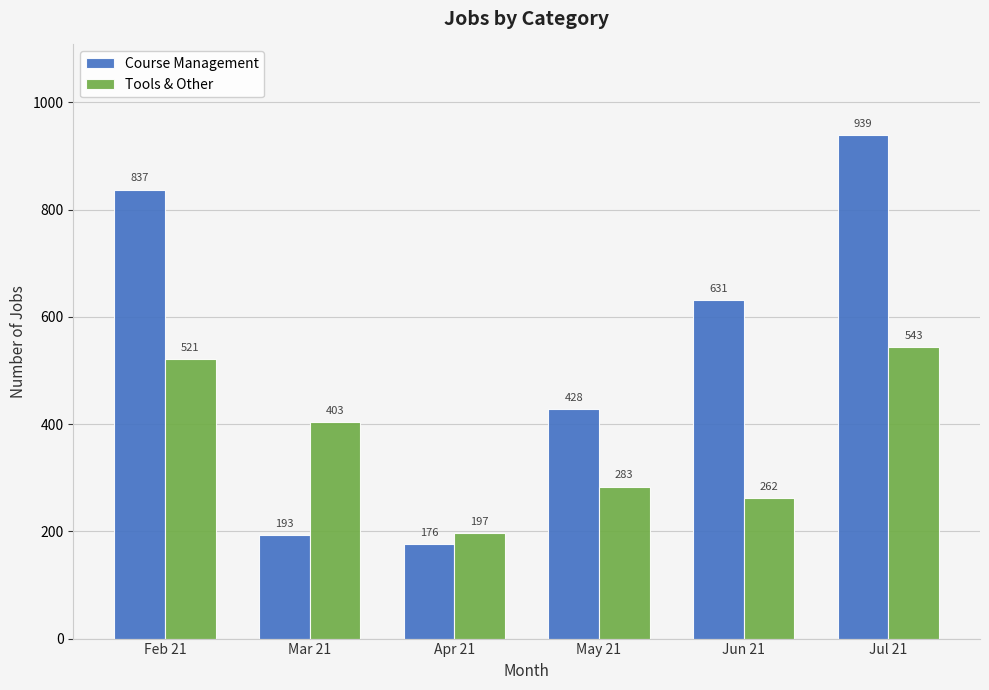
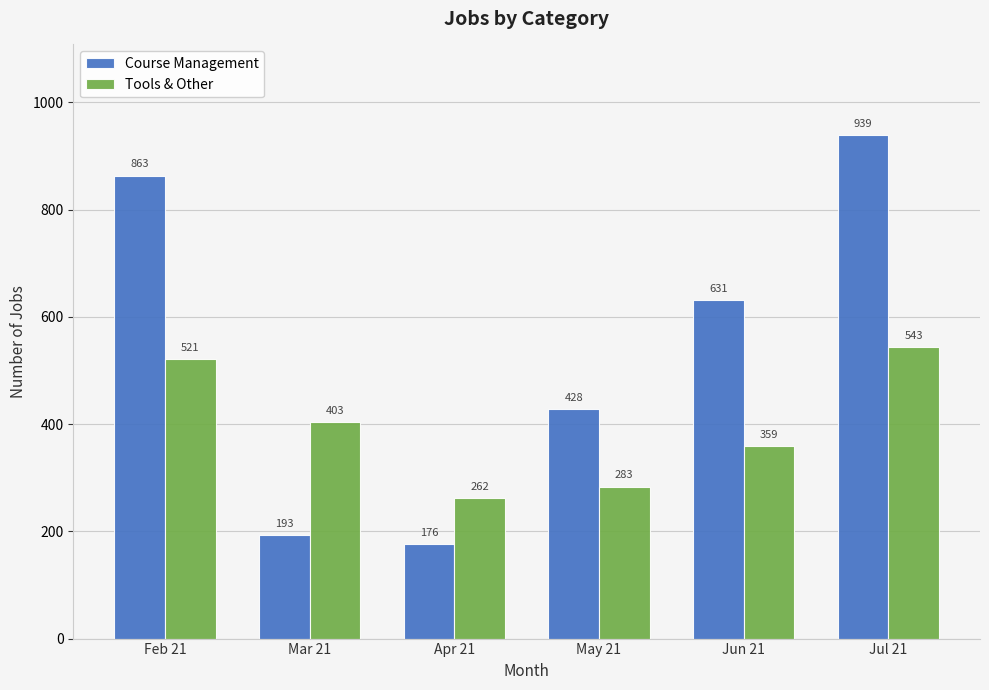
  {
    "Course Management": {
-     "Feb 21": 837,
+     "Feb 21": 863,
      "Mar 21": 193,
      "Apr 21": 176,
      "May 21": 428,
      "Jun 21": 631,
      "Jul 21": 939
    },
    "Tools & Other": {
      "Feb 21": 521,
      "Mar 21": 403,
-     "Apr 21": 197,
+     "Apr 21": 262,
      "May 21": 283,
-     "Jun 21": 262,
+     "Jun 21": 359,
      "Jul 21": 543
    }
  }
